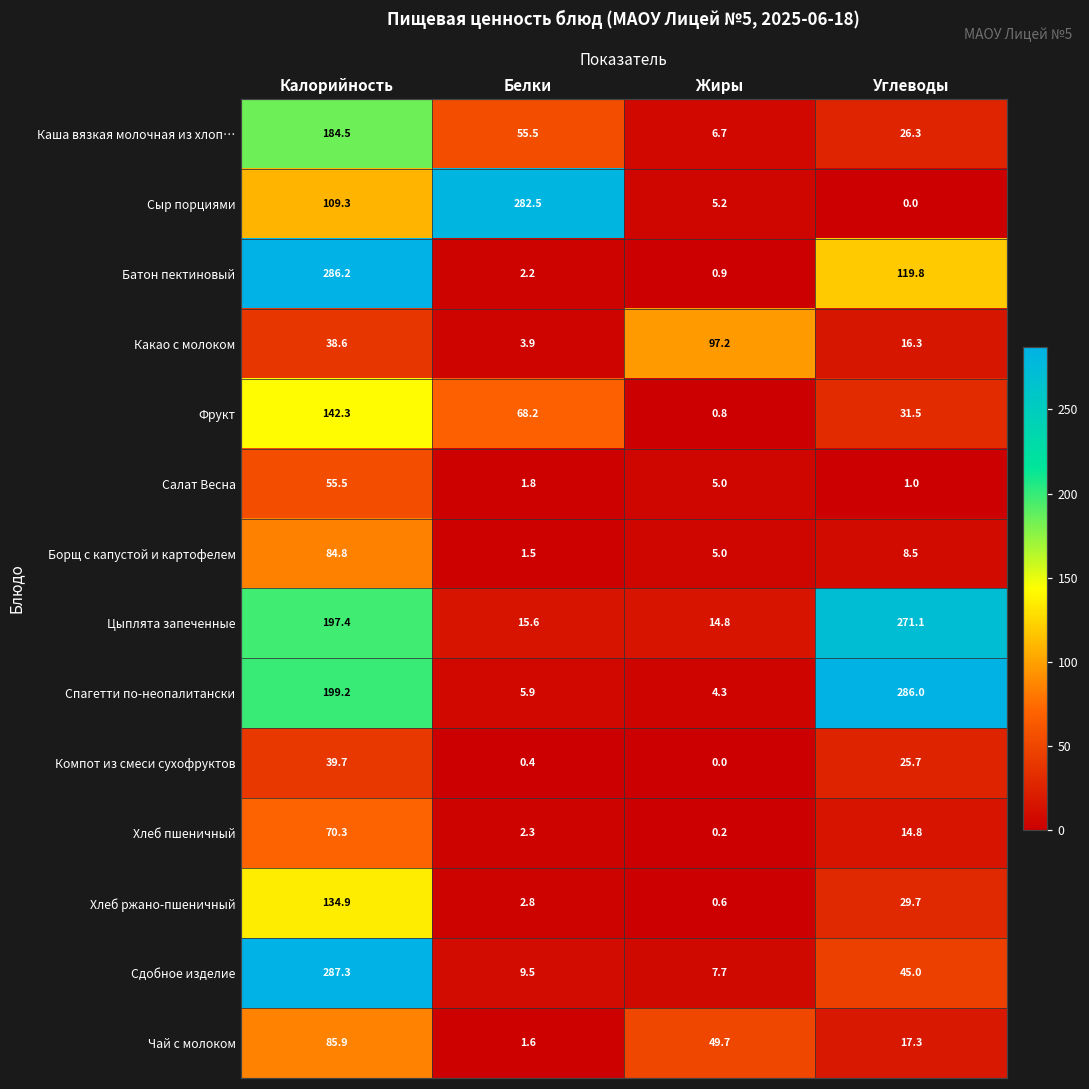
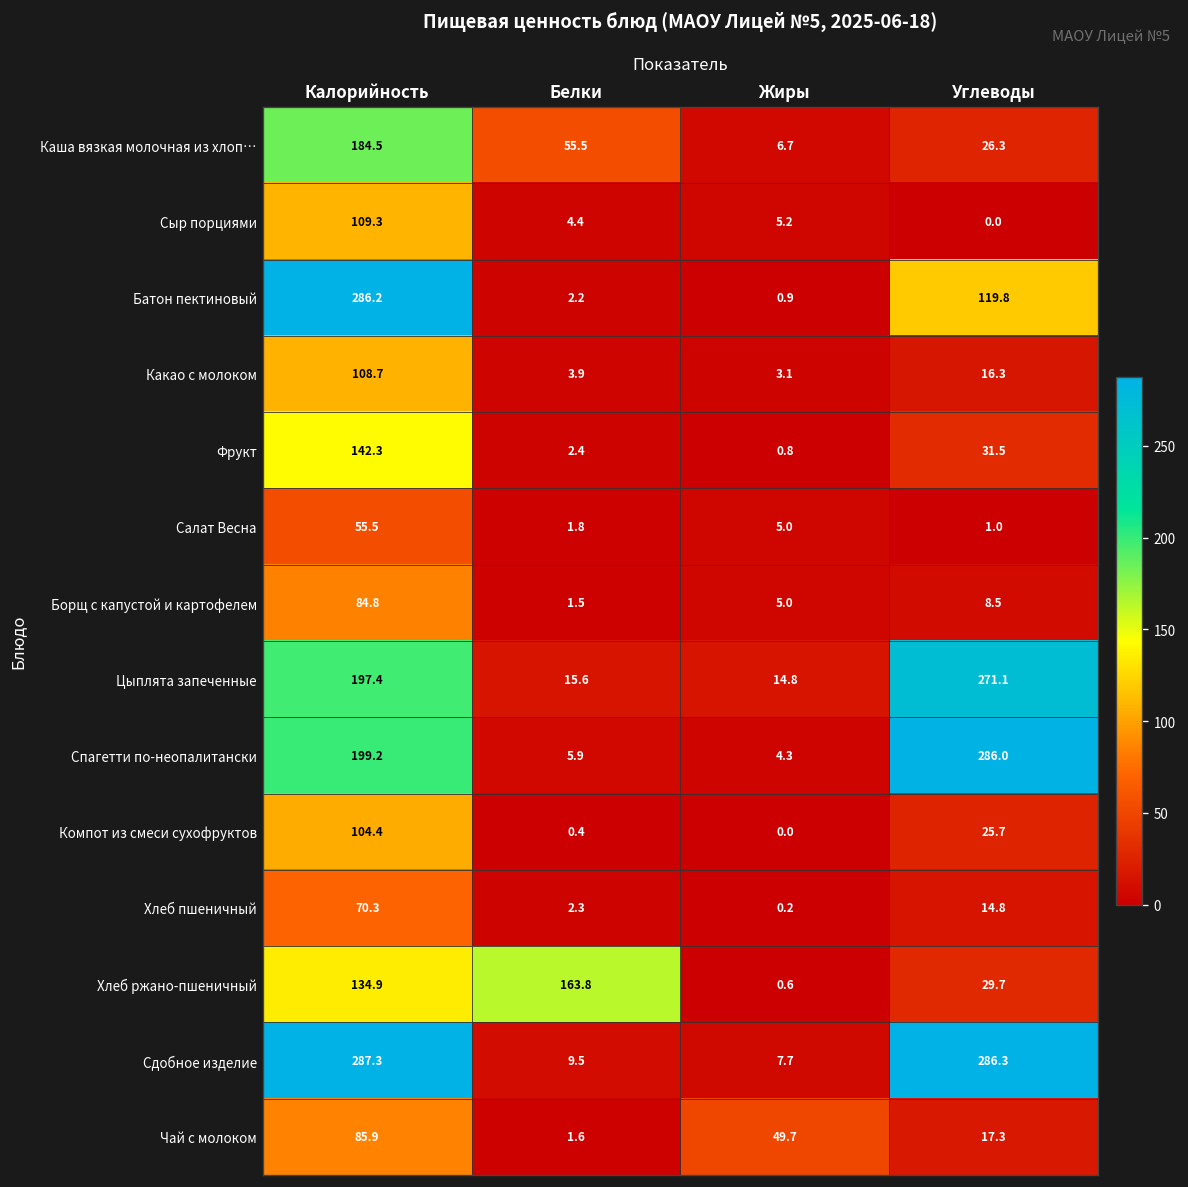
  {
    "Каша вязкая молочная из хлоп…": {
      "Калорийность": 184.5,
      "Белки": 55.5,
      "Жиры": 6.7,
      "Углеводы": 26.3
    },
    "Сыр порциями": {
      "Калорийность": 109.3,
-     "Белки": 282.5,
+     "Белки": 4.4,
      "Жиры": 5.2,
      "Углеводы": 0.0
    },
    "Батон пектиновый": {
      "Калорийность": 286.2,
      "Белки": 2.2,
      "Жиры": 0.9,
      "Углеводы": 119.8
    },
    "Какао с молоком": {
-     "Калорийность": 38.6,
+     "Калорийность": 108.7,
      "Белки": 3.9,
-     "Жиры": 97.2,
+     "Жиры": 3.1,
      "Углеводы": 16.3
    },
    "Фрукт": {
      "Калорийность": 142.3,
-     "Белки": 68.2,
+     "Белки": 2.4,
      "Жиры": 0.8,
      "Углеводы": 31.5
    },
    "Салат Весна": {
      "Калорийность": 55.5,
      "Белки": 1.8,
      "Жиры": 5.0,
      "Углеводы": 1.0
    },
    "Борщ с капустой и картофелем": {
      "Калорийность": 84.8,
      "Белки": 1.5,
      "Жиры": 5.0,
      "Углеводы": 8.5
    },
    "Цыплята запеченные": {
      "Калорийность": 197.4,
      "Белки": 15.6,
      "Жиры": 14.8,
      "Углеводы": 271.1
    },
    "Спагетти по-неопалитански": {
      "Калорийность": 199.2,
      "Белки": 5.9,
      "Жиры": 4.3,
      "Углеводы": 286.0
    },
    "Компот из смеси сухофруктов": {
-     "Калорийность": 39.7,
+     "Калорийность": 104.4,
      "Белки": 0.4,
      "Жиры": 0.0,
      "Углеводы": 25.7
    },
    "Хлеб пшеничный": {
      "Калорийность": 70.3,
      "Белки": 2.3,
      "Жиры": 0.2,
      "Углеводы": 14.8
    },
    "Хлеб ржано-пшеничный": {
      "Калорийность": 134.9,
-     "Белки": 2.8,
+     "Белки": 163.8,
      "Жиры": 0.6,
      "Углеводы": 29.7
    },
    "Сдобное изделие": {
      "Калорийность": 287.3,
      "Белки": 9.5,
      "Жиры": 7.7,
-     "Углеводы": 45.0
+     "Углеводы": 286.3
    },
    "Чай с молоком": {
      "Калорийность": 85.9,
      "Белки": 1.6,
      "Жиры": 49.7,
      "Углеводы": 17.3
    }
  }
